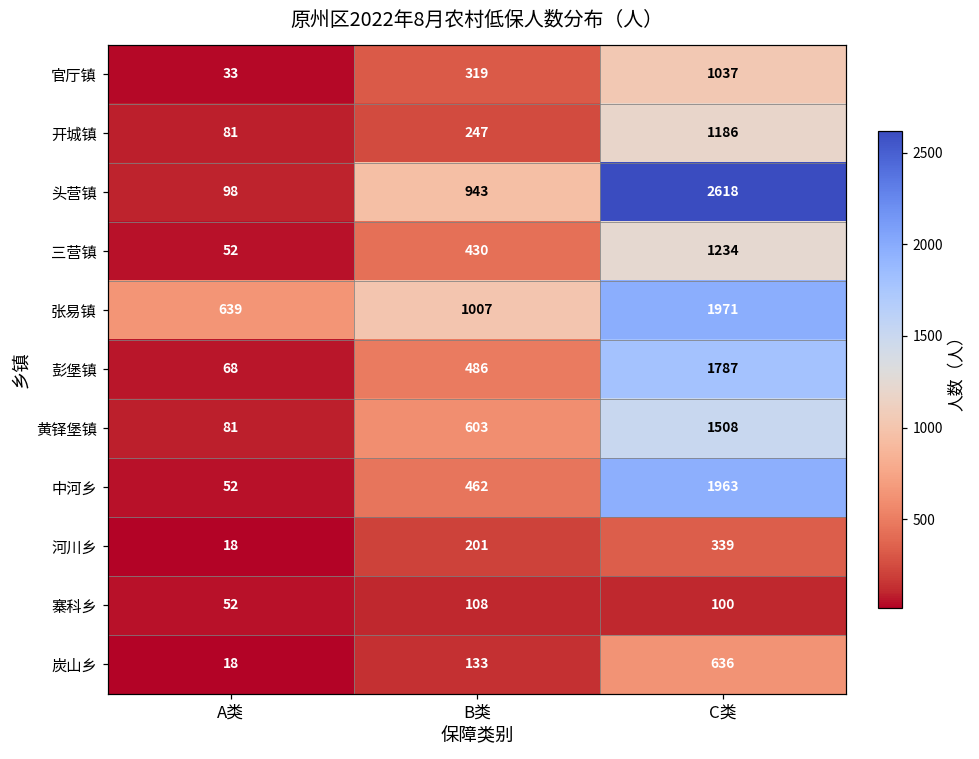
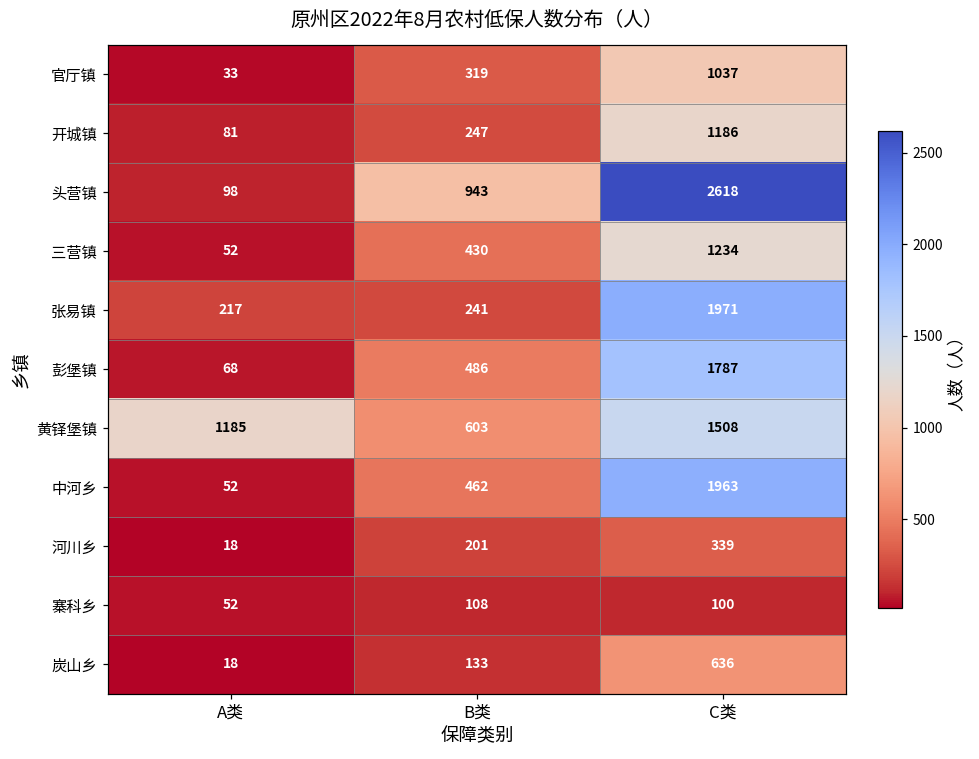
  {
    "官厅镇": {
      "A类": 33,
      "B类": 319,
      "C类": 1037
    },
    "开城镇": {
      "A类": 81,
      "B类": 247,
      "C类": 1186
    },
    "头营镇": {
      "A类": 98,
      "B类": 943,
      "C类": 2618
    },
    "三营镇": {
      "A类": 52,
      "B类": 430,
      "C类": 1234
    },
    "张易镇": {
-     "A类": 639,
-     "B类": 1007,
+     "A类": 217,
+     "B类": 241,
      "C类": 1971
    },
    "彭堡镇": {
      "A类": 68,
      "B类": 486,
      "C类": 1787
    },
    "黄铎堡镇": {
-     "A类": 81,
+     "A类": 1185,
      "B类": 603,
      "C类": 1508
    },
    "中河乡": {
      "A类": 52,
      "B类": 462,
      "C类": 1963
    },
    "河川乡": {
      "A类": 18,
      "B类": 201,
      "C类": 339
    },
    "寨科乡": {
      "A类": 52,
      "B类": 108,
      "C类": 100
    },
    "炭山乡": {
      "A类": 18,
      "B类": 133,
      "C类": 636
    }
  }
